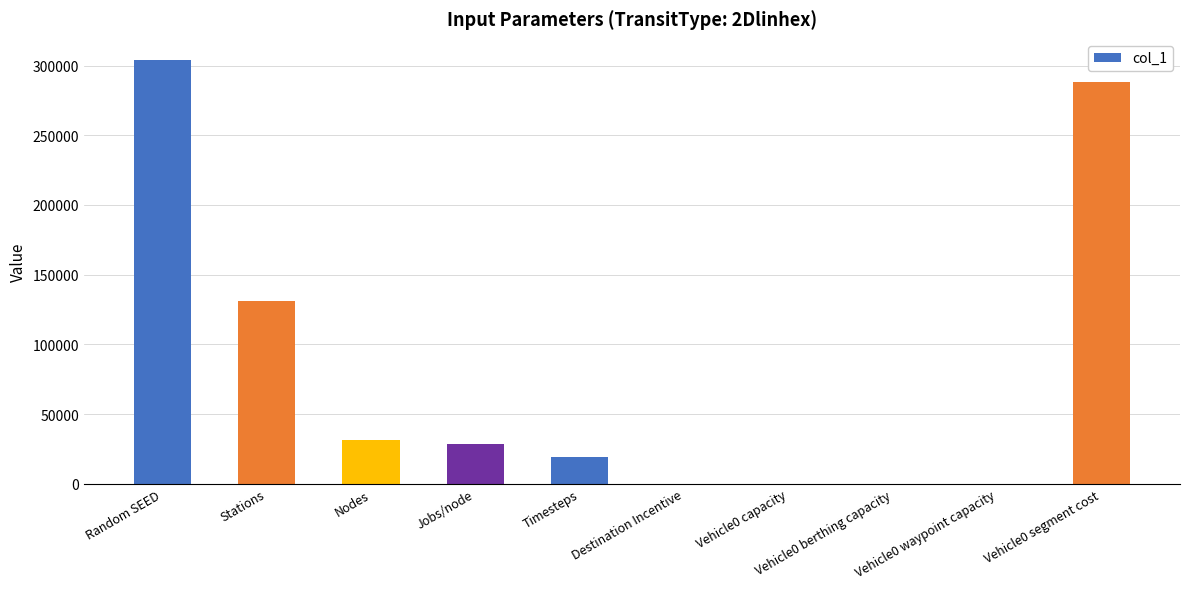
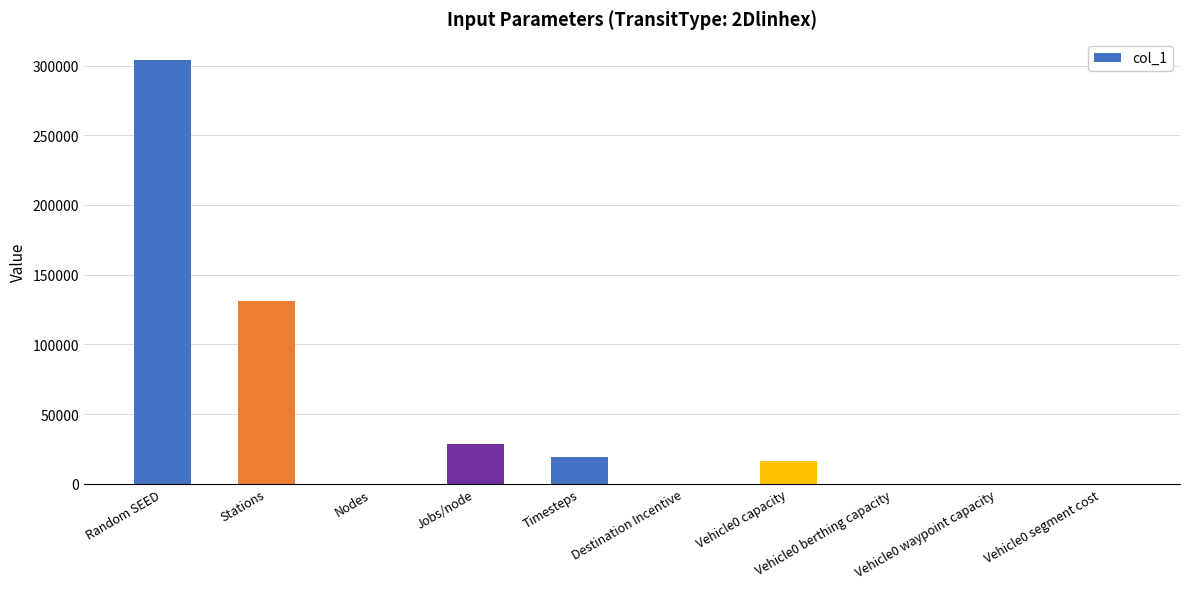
  {
    "Random SEED": 304000,
    "Stations": 131000,
-   "Nodes": 31000,
+   "Nodes": 0,
    "Jobs/node": 29000,
    "Timesteps": 19000,
-   "Vehicle0 capacity": 0,
-   "Vehicle0 segment cost": 288000
+   "Vehicle0 capacity": 17000,
+   "Vehicle0 segment cost": 0
  }
